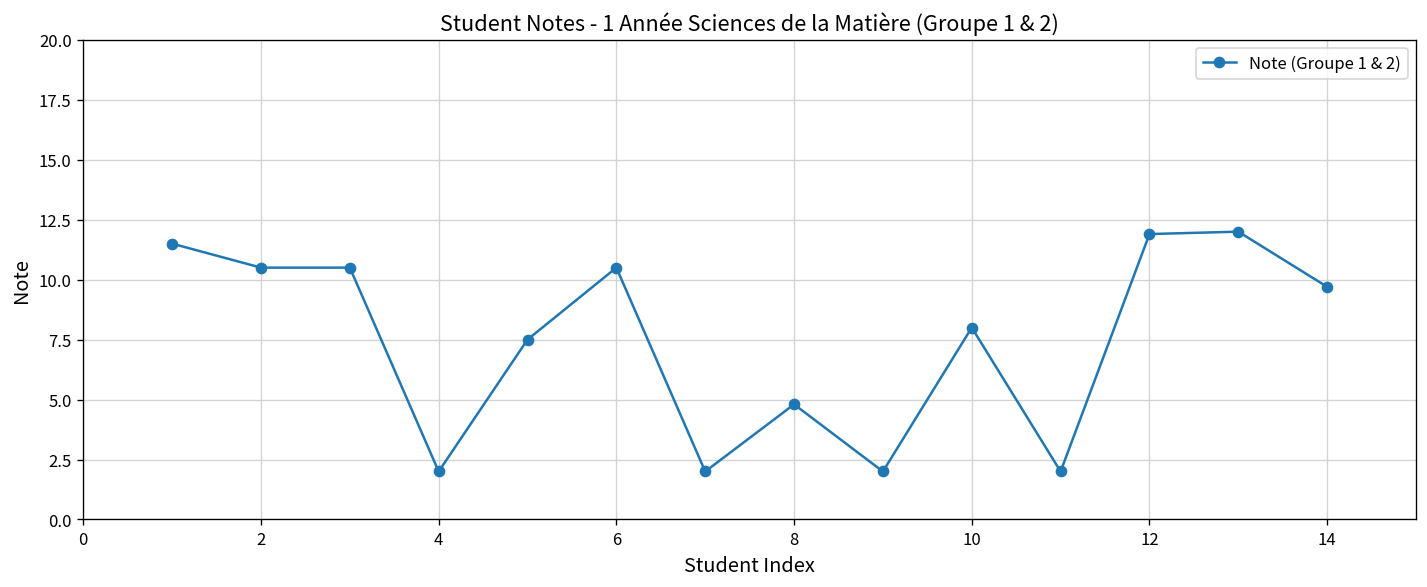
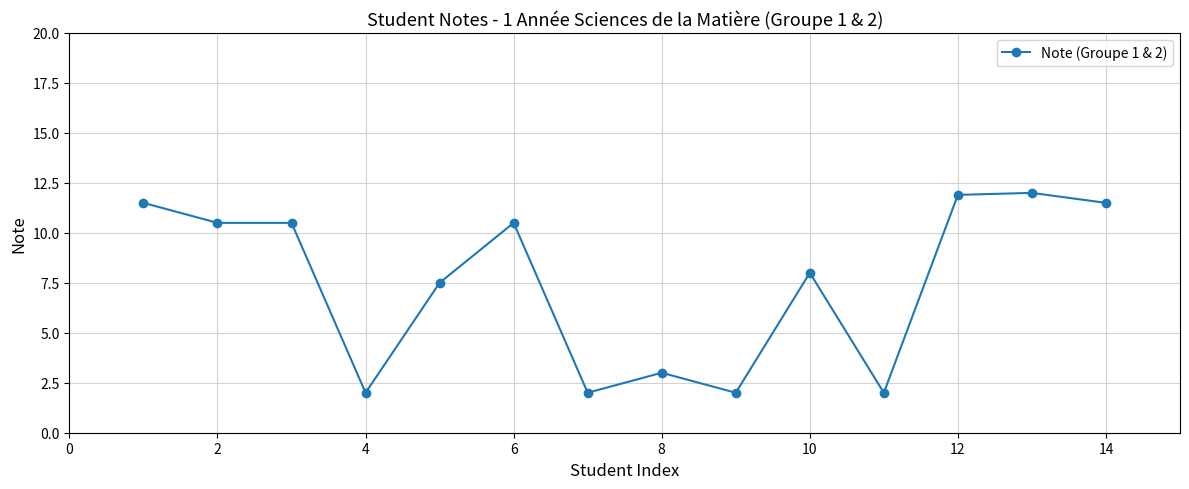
  {
    "2": 10.5,
    "4": 2.0,
    "6": 10.5,
-   "8": 4.8,
+   "8": 3.0,
    "10": 8.0,
    "12": 11.9,
-   "14": 9.7
+   "14": 11.5
  }
